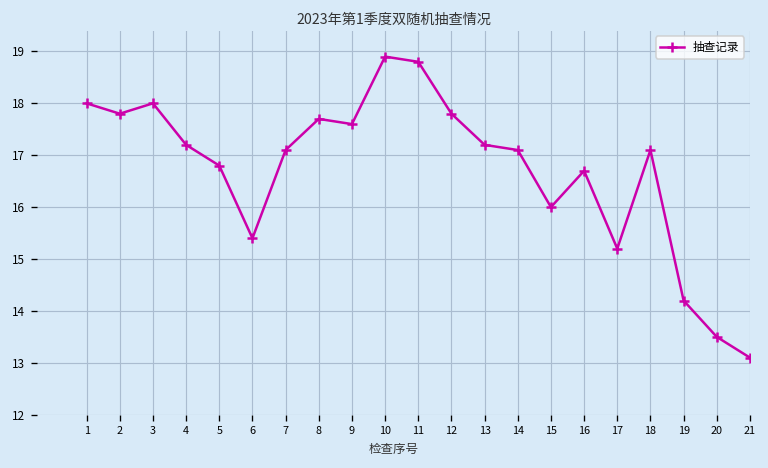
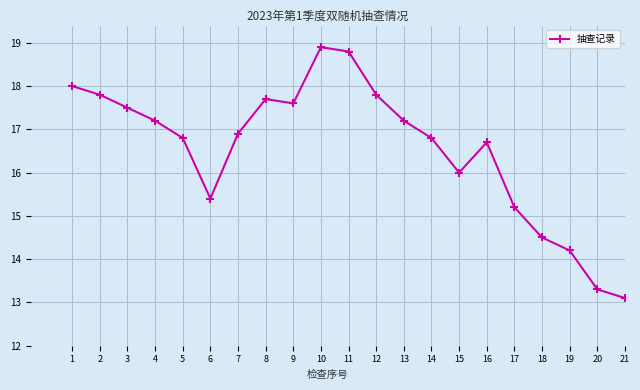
  {
    "1": 18.0,
    "2": 17.8,
-   "3": 18.0,
+   "3": 17.5,
    "4": 17.2,
    "5": 16.8,
    "6": 15.4,
-   "7": 17.1,
+   "7": 16.9,
    "8": 17.7,
    "9": 17.6,
    "10": 18.9,
    "11": 18.8,
    "12": 17.8,
    "13": 17.2,
-   "14": 17.1,
+   "14": 16.8,
    "15": 16.0,
    "16": 16.7,
    "17": 15.2,
-   "18": 17.1,
+   "18": 14.5,
    "19": 14.2,
-   "20": 13.5,
+   "20": 13.3,
    "21": 13.1
  }
